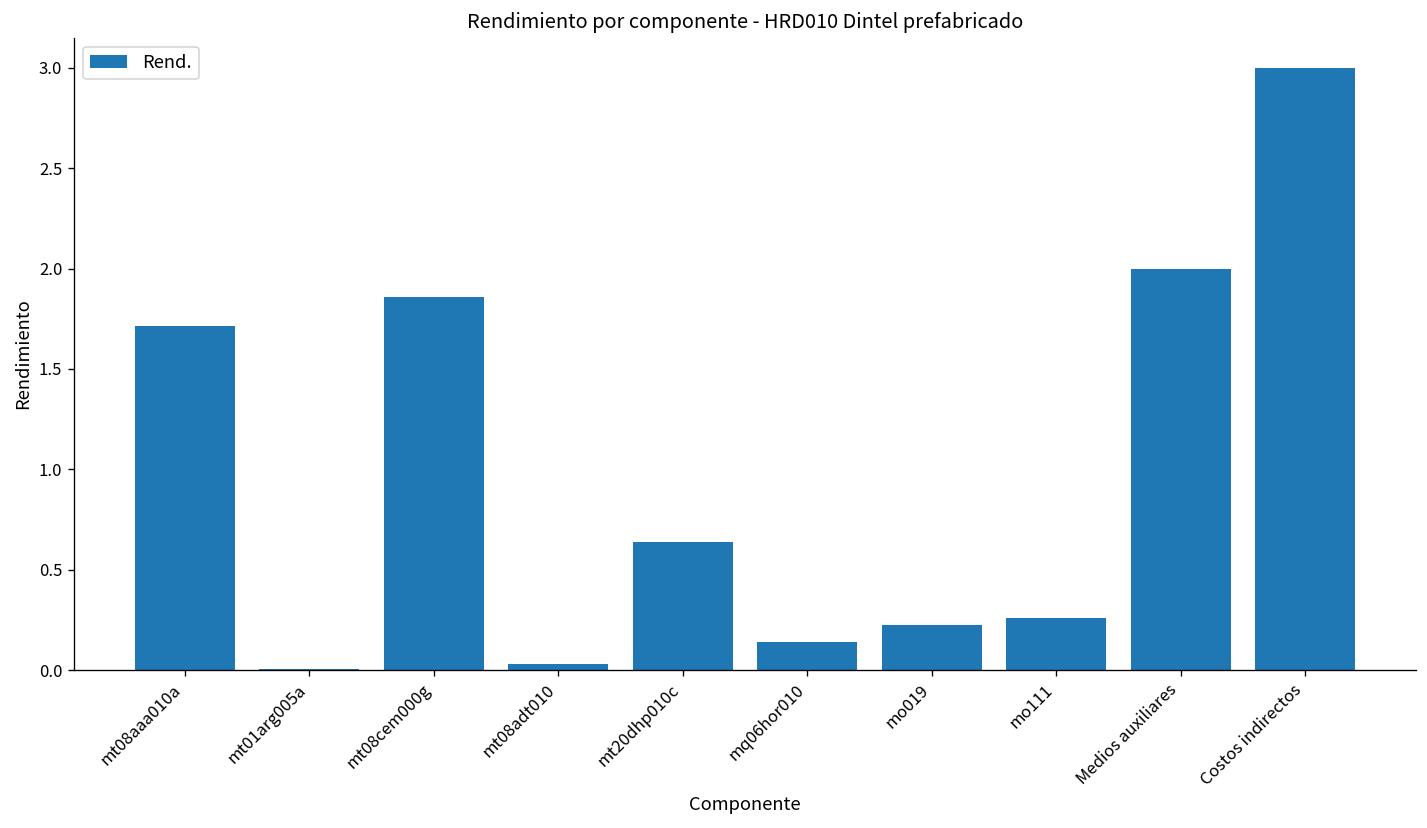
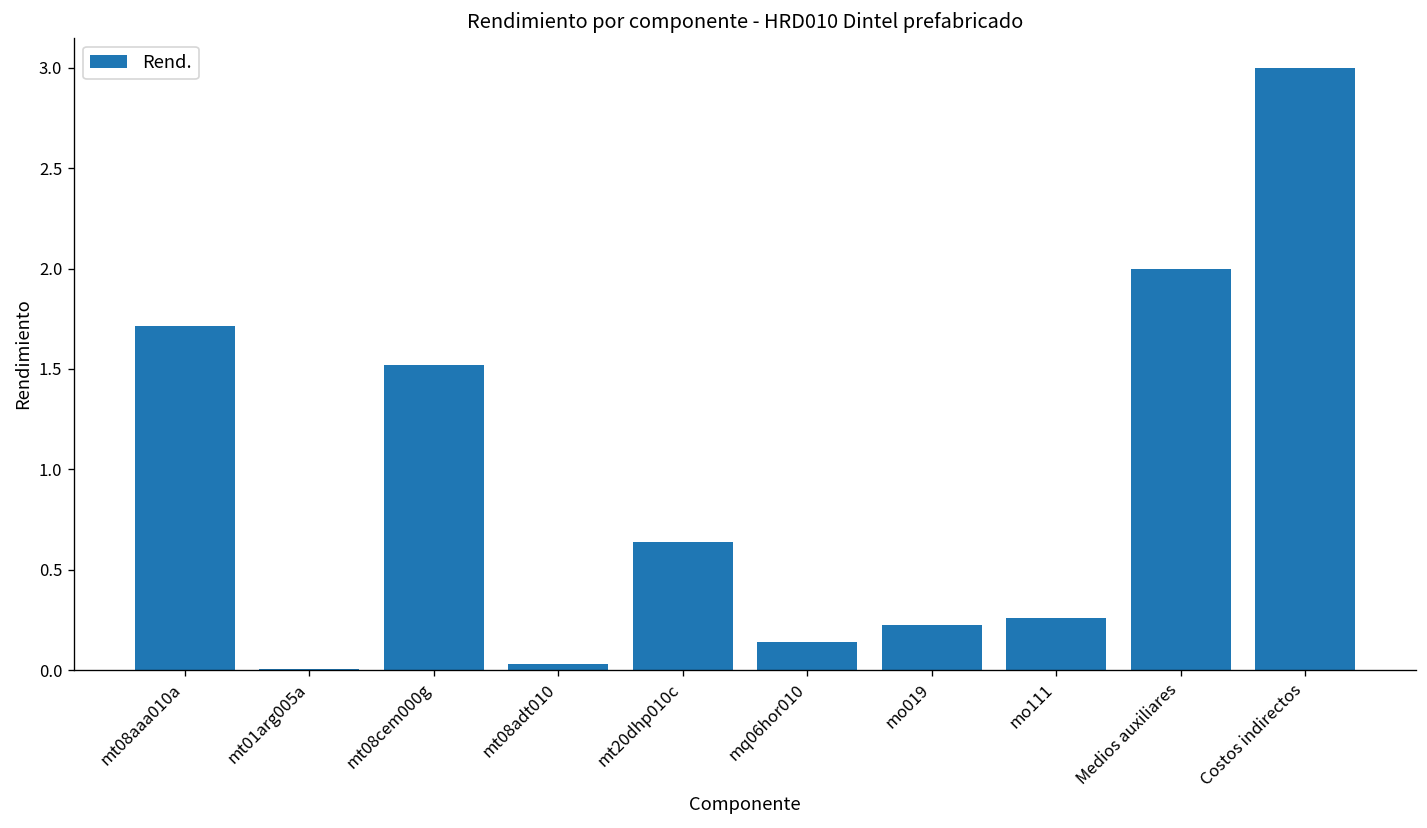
  {
    "mt08aaa010a": 1.71,
-   "mt08cem000g": 1.86,
+   "mt08cem000g": 1.52,
    "mt08adt010": 0.03,
    "mt20dhp010c": 0.64,
    "mq06hor010": 0.14,
    "mo019": 0.23,
    "mo111": 0.26,
    "Medios auxiliares": 2.00,
    "Costos indirectos": 3.00
  }
